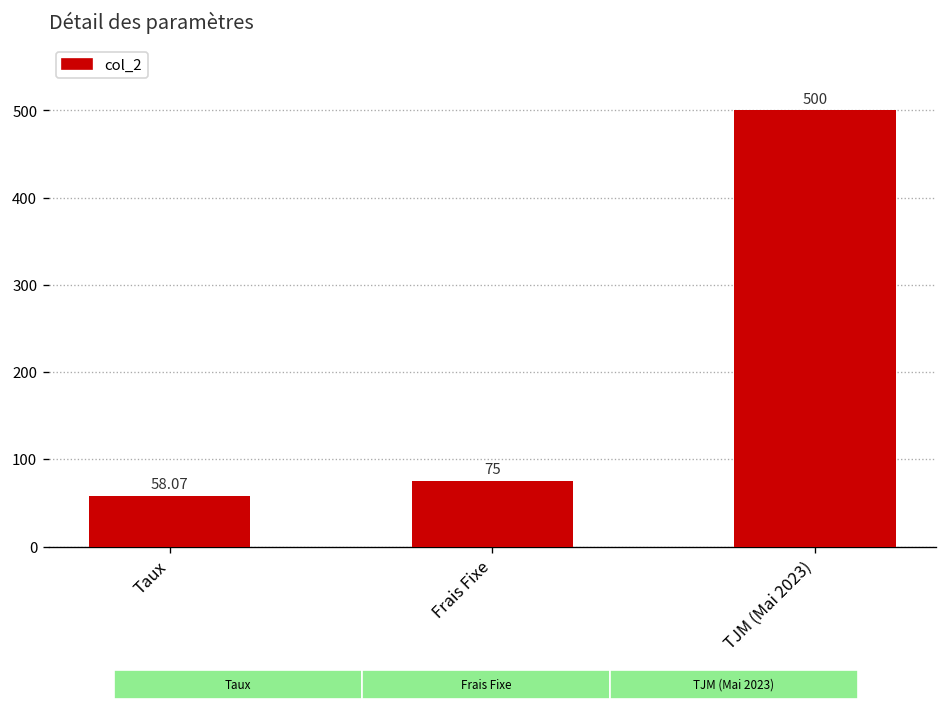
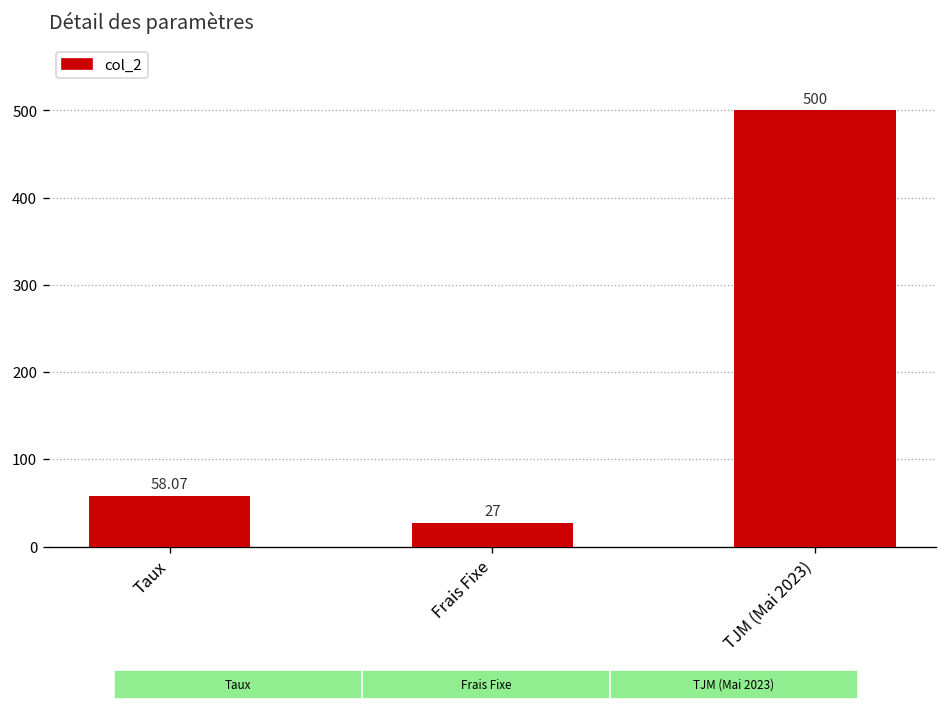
  {
    "Taux": 58.07,
-   "Frais Fixe": 75,
+   "Frais Fixe": 27,
    "TJM (Mai 2023)": 500
  }
